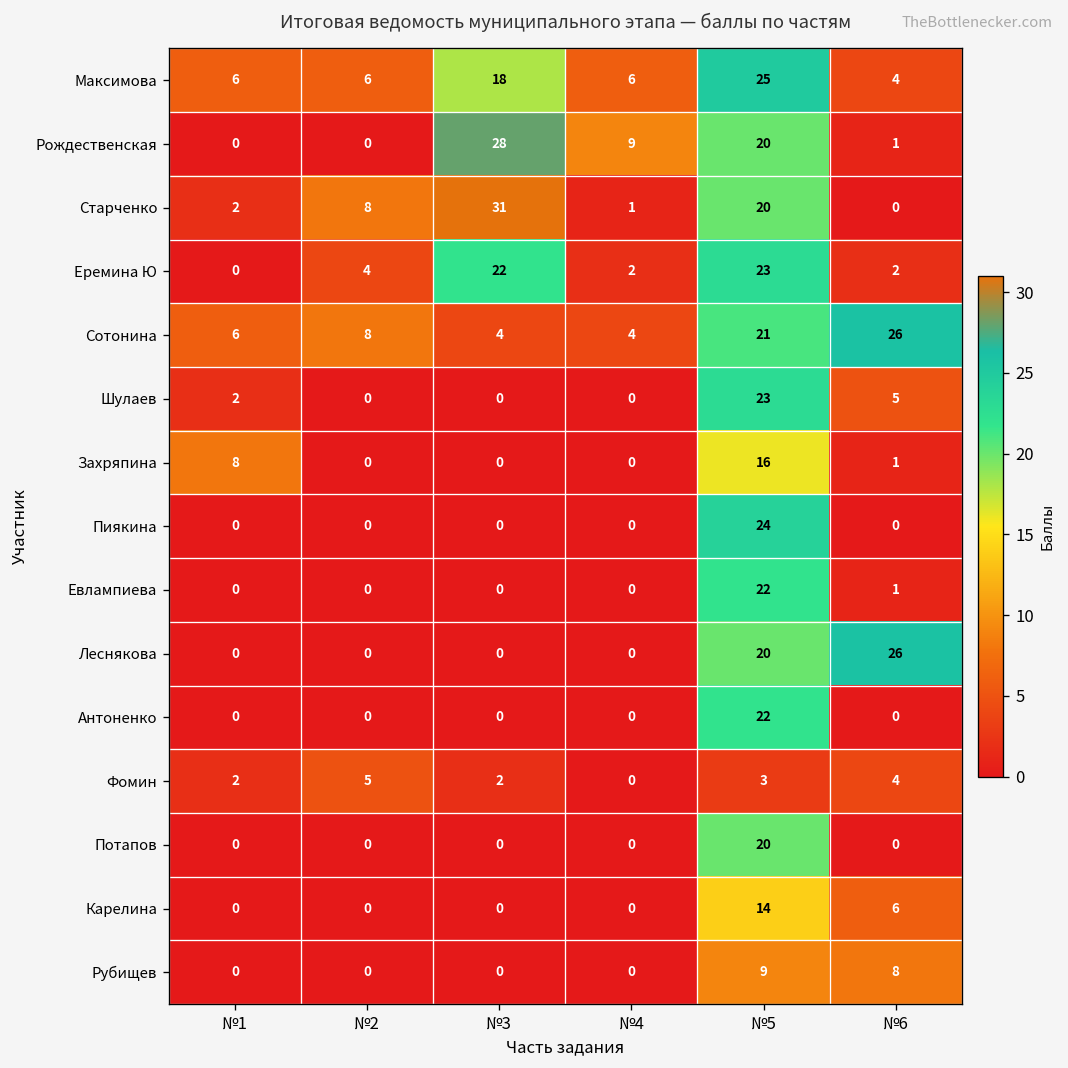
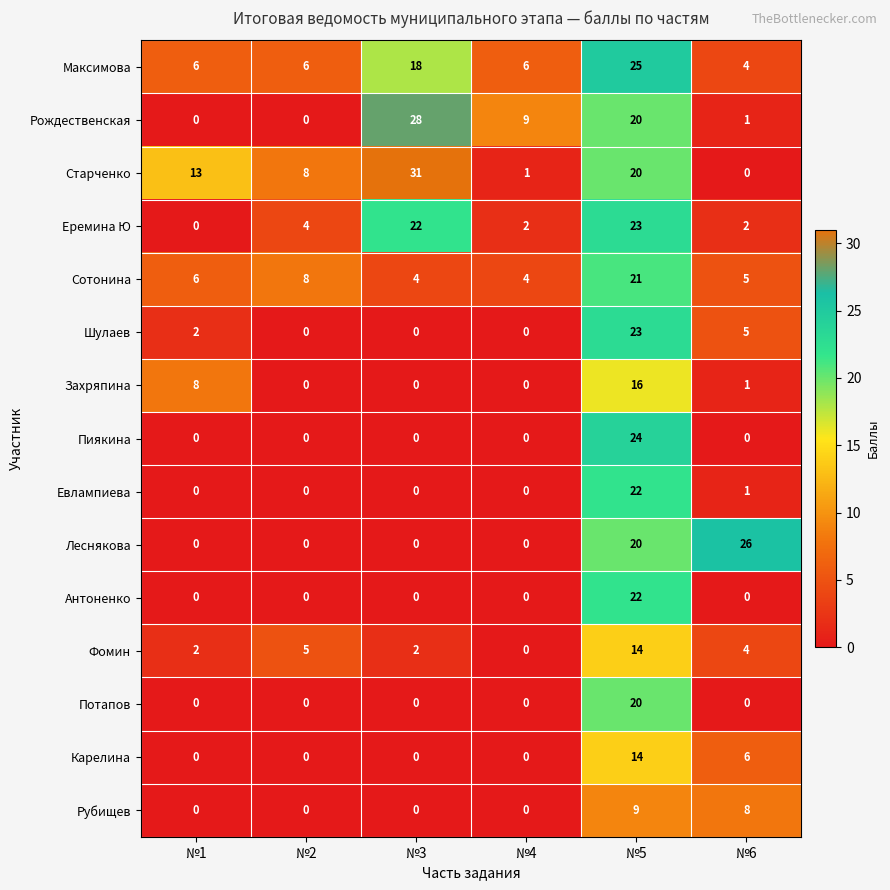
  {
    "Максимова": {
      "№1": 6,
      "№2": 6,
      "№3": 18,
      "№4": 6,
      "№5": 25,
      "№6": 4
    },
    "Рождественская": {
      "№1": 0,
      "№2": 0,
      "№3": 28,
      "№4": 9,
      "№5": 20,
      "№6": 1
    },
    "Старченко": {
-     "№1": 2,
+     "№1": 13,
      "№2": 8,
      "№3": 31,
      "№4": 1,
      "№5": 20,
      "№6": 0
    },
    "Еремина Ю": {
      "№1": 0,
      "№2": 4,
      "№3": 22,
      "№4": 2,
      "№5": 23,
      "№6": 2
    },
    "Сотонина": {
      "№1": 6,
      "№2": 8,
      "№3": 4,
      "№4": 4,
      "№5": 21,
-     "№6": 26
+     "№6": 5
    },
    "Шулаев": {
      "№1": 2,
      "№2": 0,
      "№3": 0,
      "№4": 0,
      "№5": 23,
      "№6": 5
    },
    "Захряпина": {
      "№1": 8,
      "№2": 0,
      "№3": 0,
      "№4": 0,
      "№5": 16,
      "№6": 1
    },
    "Пиякина": {
      "№1": 0,
      "№2": 0,
      "№3": 0,
      "№4": 0,
      "№5": 24,
      "№6": 0
    },
    "Евлампиева": {
      "№1": 0,
      "№2": 0,
      "№3": 0,
      "№4": 0,
      "№5": 22,
      "№6": 1
    },
    "Леснякова": {
      "№1": 0,
      "№2": 0,
      "№3": 0,
      "№4": 0,
      "№5": 20,
      "№6": 26
    },
    "Антоненко": {
      "№1": 0,
      "№2": 0,
      "№3": 0,
      "№4": 0,
      "№5": 22,
      "№6": 0
    },
    "Фомин": {
      "№1": 2,
      "№2": 5,
      "№3": 2,
      "№4": 0,
-     "№5": 3,
+     "№5": 14,
      "№6": 4
    },
    "Потапов": {
      "№1": 0,
      "№2": 0,
      "№3": 0,
      "№4": 0,
      "№5": 20,
      "№6": 0
    },
    "Карелина": {
      "№1": 0,
      "№2": 0,
      "№3": 0,
      "№4": 0,
      "№5": 14,
      "№6": 6
    },
    "Рубищев": {
      "№1": 0,
      "№2": 0,
      "№3": 0,
      "№4": 0,
      "№5": 9,
      "№6": 8
    }
  }
